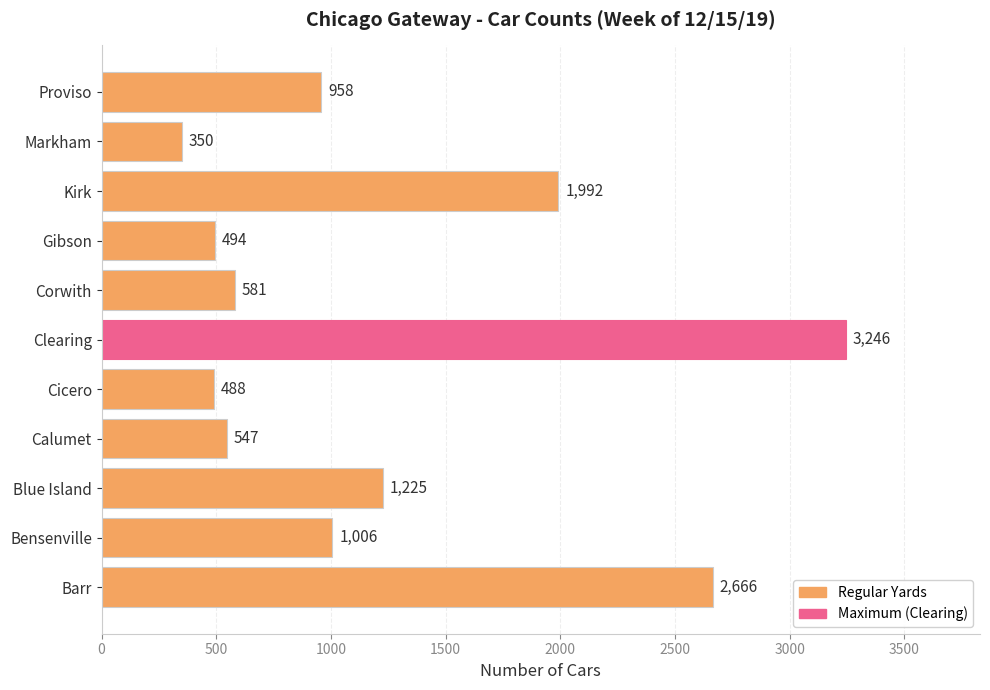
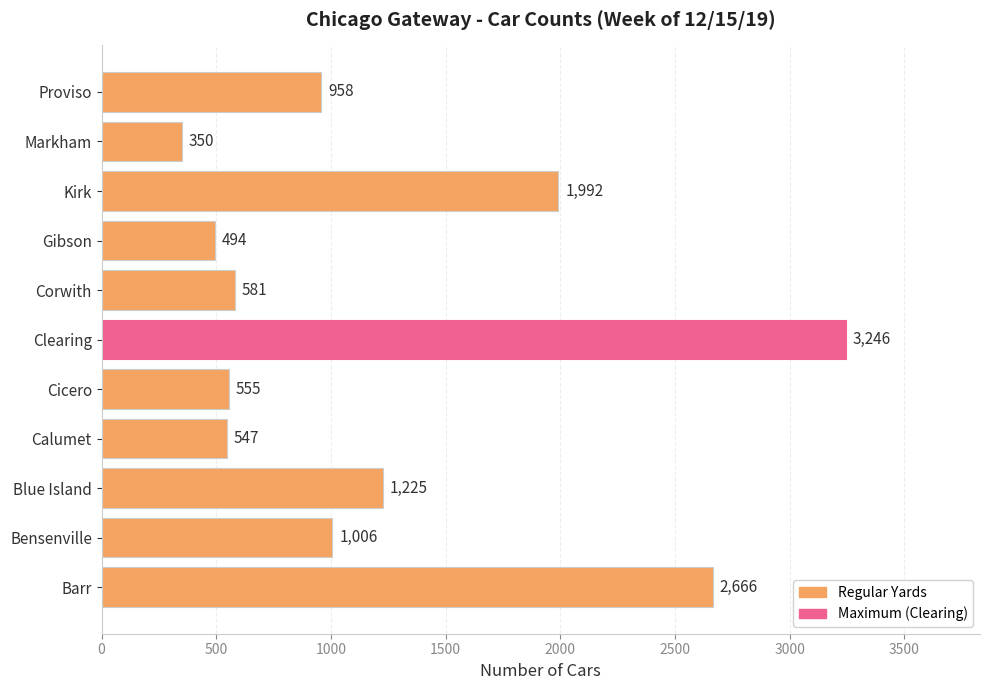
  {
    "Proviso": "958",
    "Markham": "350",
    "Kirk": "1,992",
    "Gibson": "494",
    "Corwith": "581",
    "Clearing": "3,246",
-   "Cicero": "488",
+   "Cicero": "555",
    "Calumet": "547",
    "Blue Island": "1,225",
    "Bensenville": "1,006",
    "Barr": "2,666"
  }
